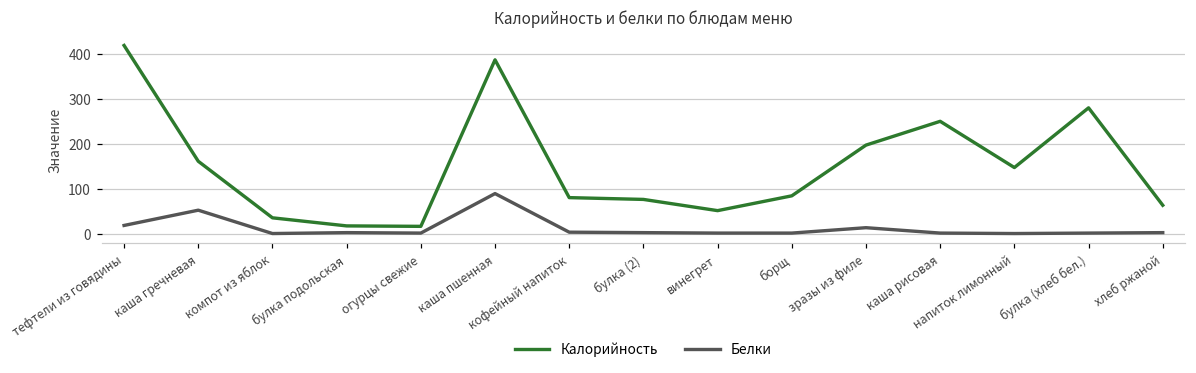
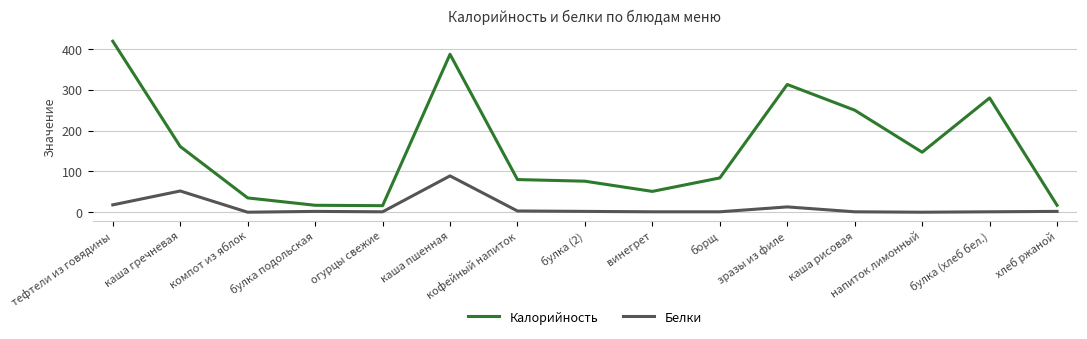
  {
    "Калорийность": {
      "тефтели из говядины": 420,
      "каша гречневая": 160,
      "компот из яблок": 40,
      "булка подольская": 20,
      "огурцы свежие": 20,
      "каша пшенная": 390,
      "кофейный напиток": 80,
      "булка (2)": 80,
      "винегрет": 50,
      "борщ": 80,
-     "зразы из филе": 200,
+     "зразы из филе": 310,
      "каша рисовая": 250,
      "напиток лимонный": 150,
      "булка (хлеб бел.)": 280,
-     "хлеб ржаной": 60
+     "хлеб ржаной": 20
    },
    "Белки": {
      "тефтели из говядины": 20,
      "каша гречневая": 50,
      "компот из яблок": 0,
      "булка подольская": 0,
      "огурцы свежие": 0,
      "каша пшенная": 90,
      "кофейный напиток": 0,
      "булка (2)": 0,
      "винегрет": 0,
      "борщ": 0,
      "зразы из филе": 10,
      "каша рисовая": 0,
      "напиток лимонный": 0,
      "булка (хлеб бел.)": 0,
      "хлеб ржаной": 0
    }
  }
